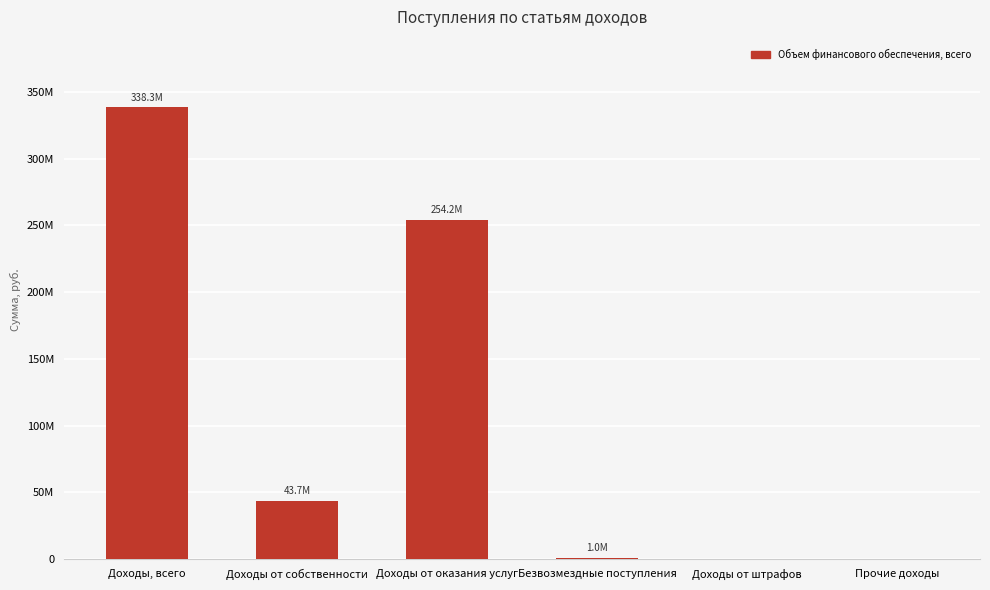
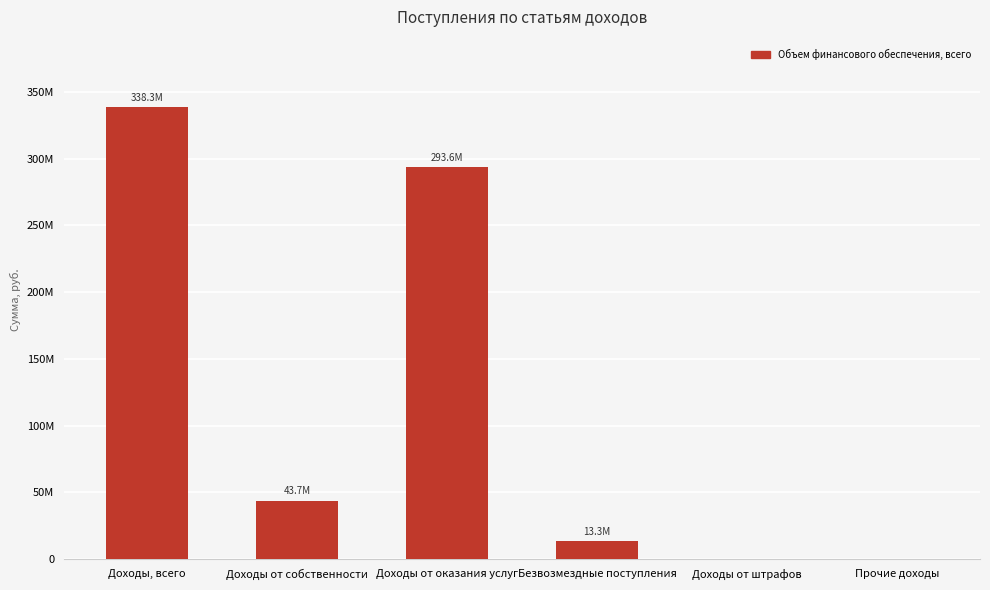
  {
    "Доходы, всего": "338.3M",
    "Доходы от собственности": "43.7M",
-   "Доходы от оказания услуг": "254.2M",
-   "Безвозмездные поступления": "1.0M"
+   "Доходы от оказания услуг": "293.6M",
+   "Безвозмездные поступления": "13.3M"
  }
